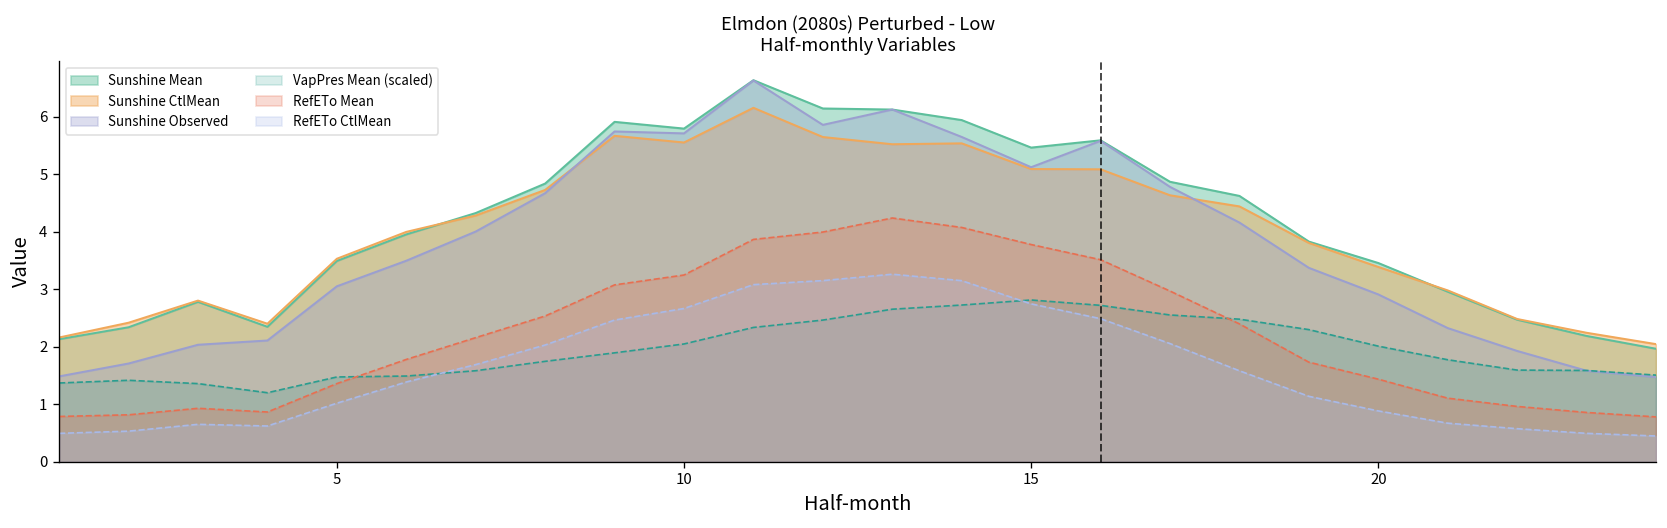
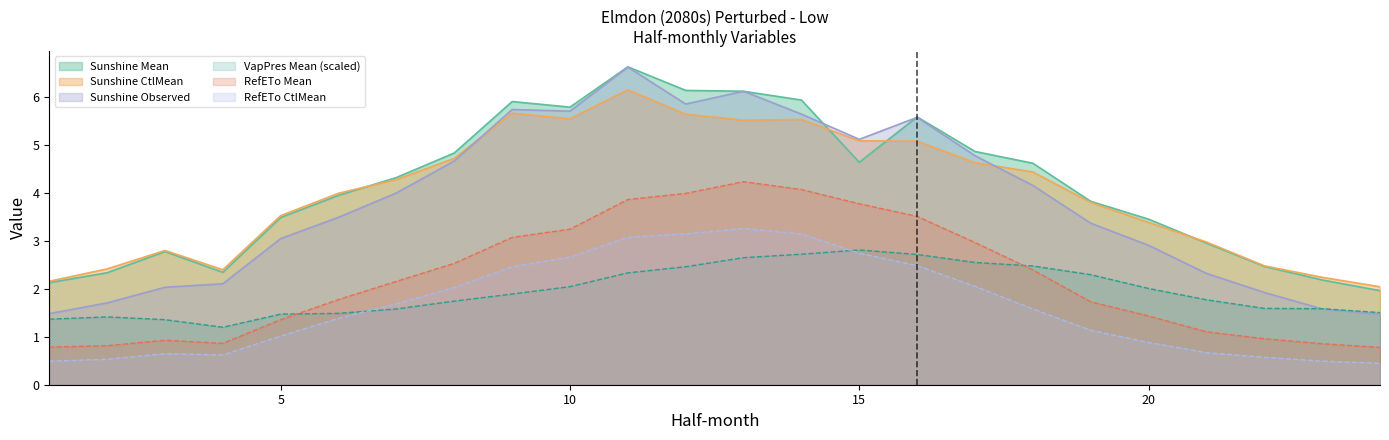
  {
    "Sunshine Mean": {
      "10": 5.8,
-     "15": 5.5,
+     "15": 4.6,
      "20": 3.5
    }
  }
